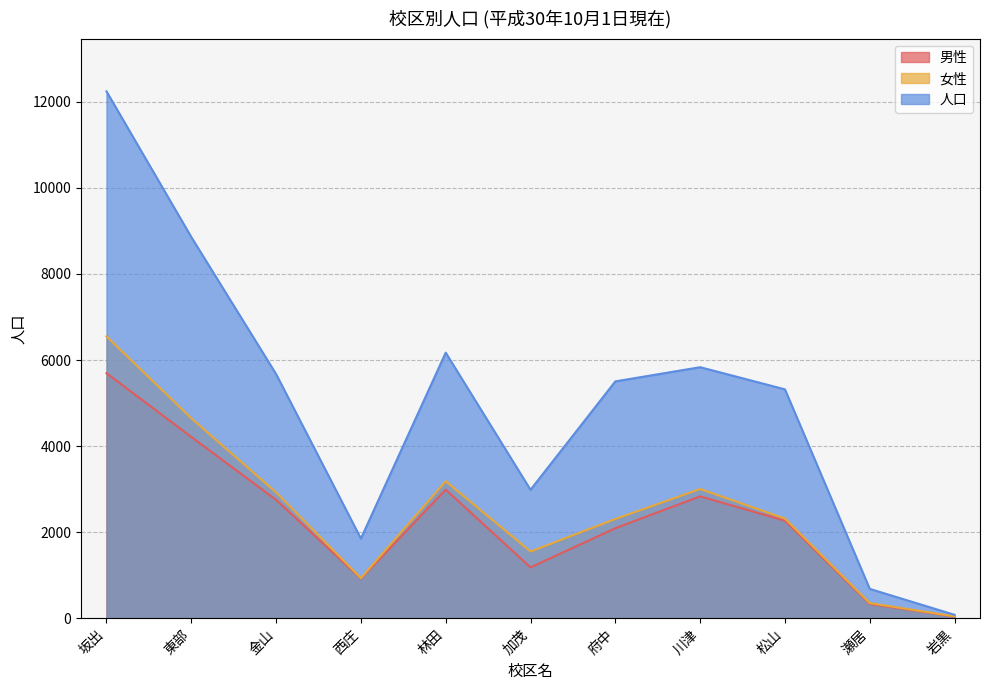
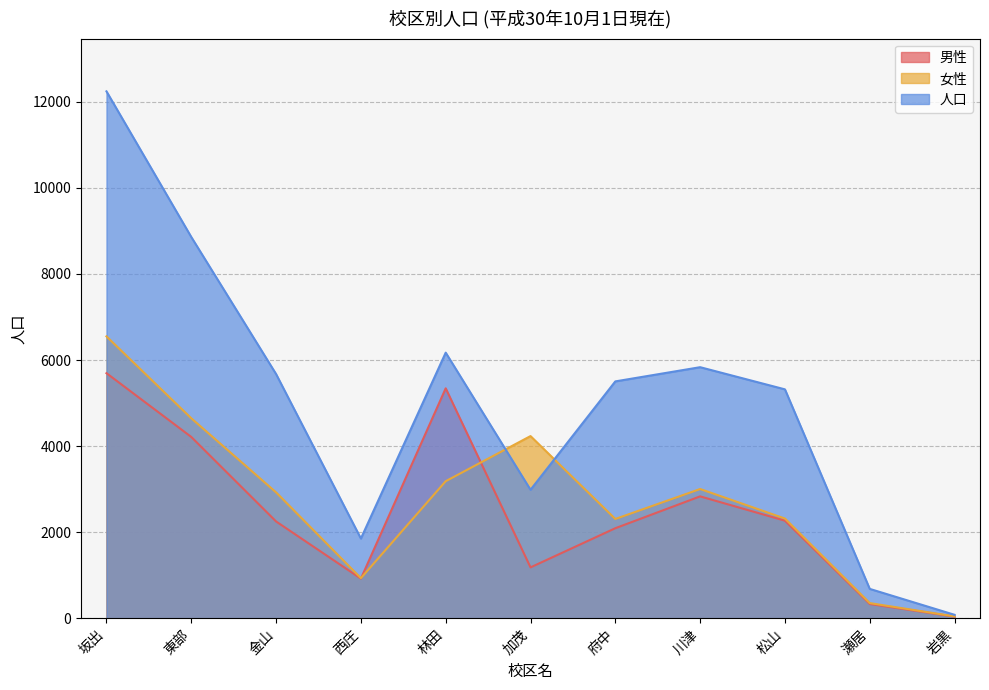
  {
    "男性": {
      "坂出": 5700,
      "東部": 4200,
-     "金山": 2700,
-     "林田": 3000,
+     "金山": 2200,
+     "林田": 5300,
      "加茂": 1200,
      "府中": 2100,
      "川津": 2800
    },
    "女性": {
      "坂出": 6500,
      "東部": 4600,
      "金山": 2900,
      "林田": 3200,
-     "加茂": 1600,
+     "加茂": 4200,
      "府中": 2300,
      "川津": 3000
    },
    "人口": {
      "坂出": 12200,
      "東部": 8900,
      "金山": 5700,
      "西庄": 1900,
      "林田": 6200,
      "加茂": 3000,
      "府中": 5500,
      "川津": 5800,
      "松山": 5300,
      "瀬居": 700
    }
  }
